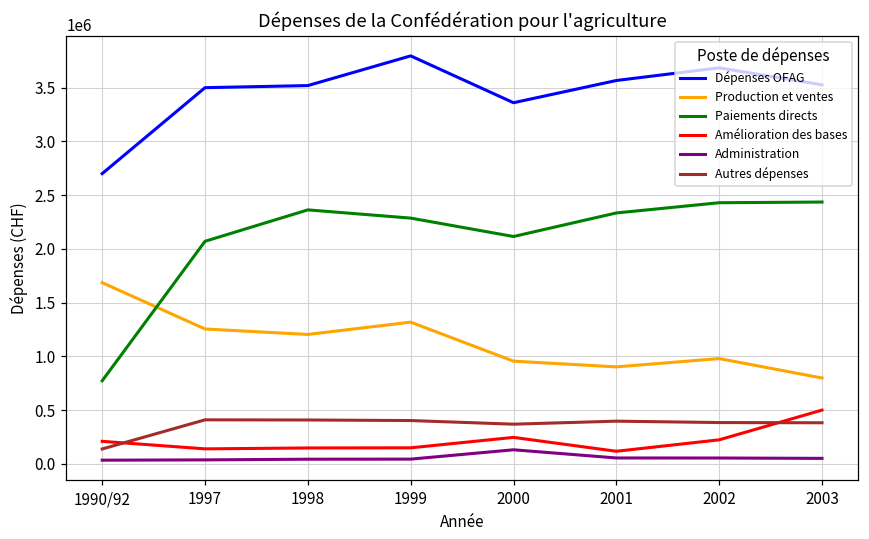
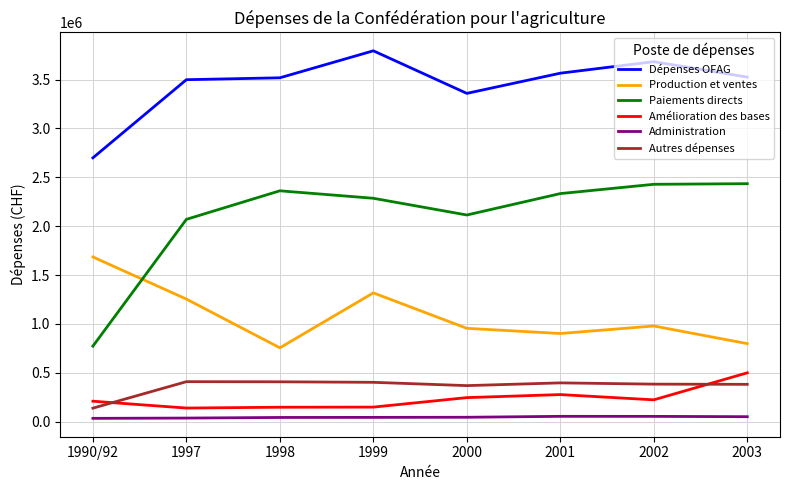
  {
    "Dépenses OFAG": {
      "1990/92": 2700000,
      "1997": 3500000,
      "1998": 3500000,
      "1999": 3800000,
      "2000": 3400000,
      "2001": 3600000
    },
    "Production et ventes": {
      "1990/92": 1700000,
      "1997": 1300000,
-     "1998": 1200000,
+     "1998": 800000,
      "1999": 1300000,
      "2000": 1000000,
      "2001": 900000,
      "2002": 1000000,
      "2003": 800000
    },
    "Paiements directs": {
      "1990/92": 800000,
      "1997": 2100000,
      "1998": 2400000,
      "1999": 2300000,
      "2000": 2100000,
      "2001": 2300000,
      "2002": 2400000,
      "2003": 2400000
    },
    "Amélioration des bases": {
      "1990/92": 200000,
      "1997": 100000,
      "1998": 100000,
      "1999": 100000,
      "2000": 200000,
-     "2001": 100000,
+     "2001": 300000,
      "2002": 200000,
      "2003": 500000
    },
    "Administration": {
      "1990/92": 0,
      "1997": 0,
      "1998": 0,
      "1999": 0,
-     "2000": 100000,
+     "2000": 0,
      "2001": 100000,
      "2002": 100000,
      "2003": 100000
    },
    "Autres dépenses": {
      "1990/92": 100000,
      "1997": 400000,
      "1998": 400000,
      "1999": 400000,
      "2000": 400000,
      "2001": 400000,
      "2002": 400000,
      "2003": 400000
    }
  }
